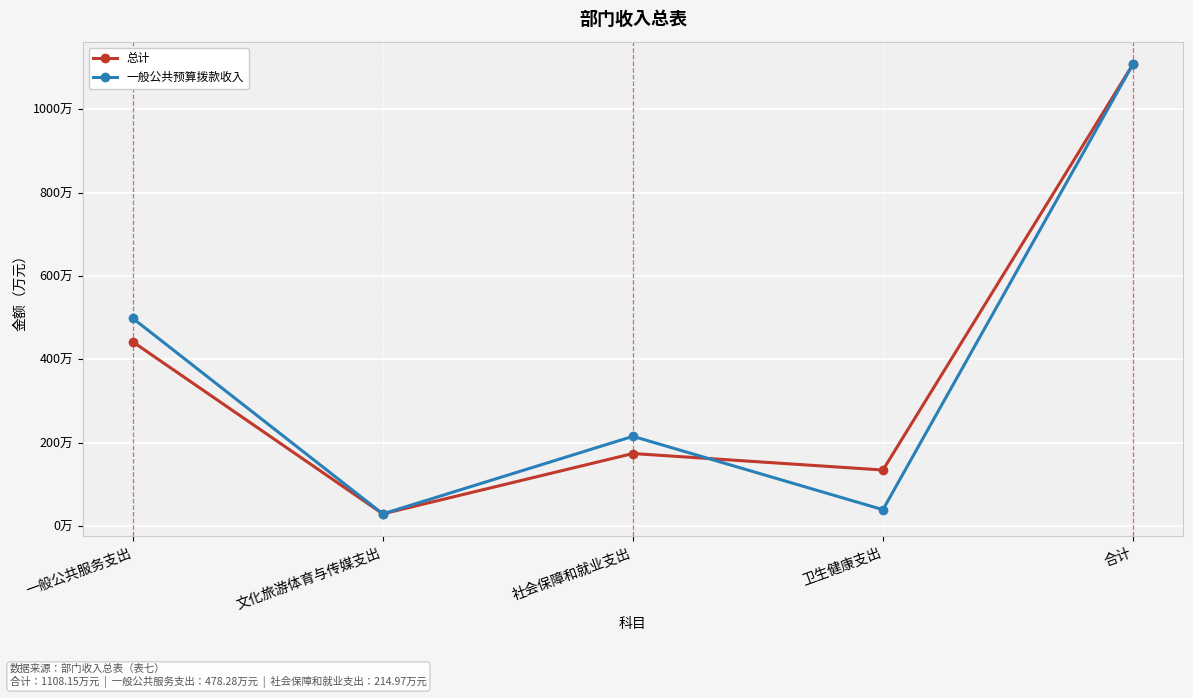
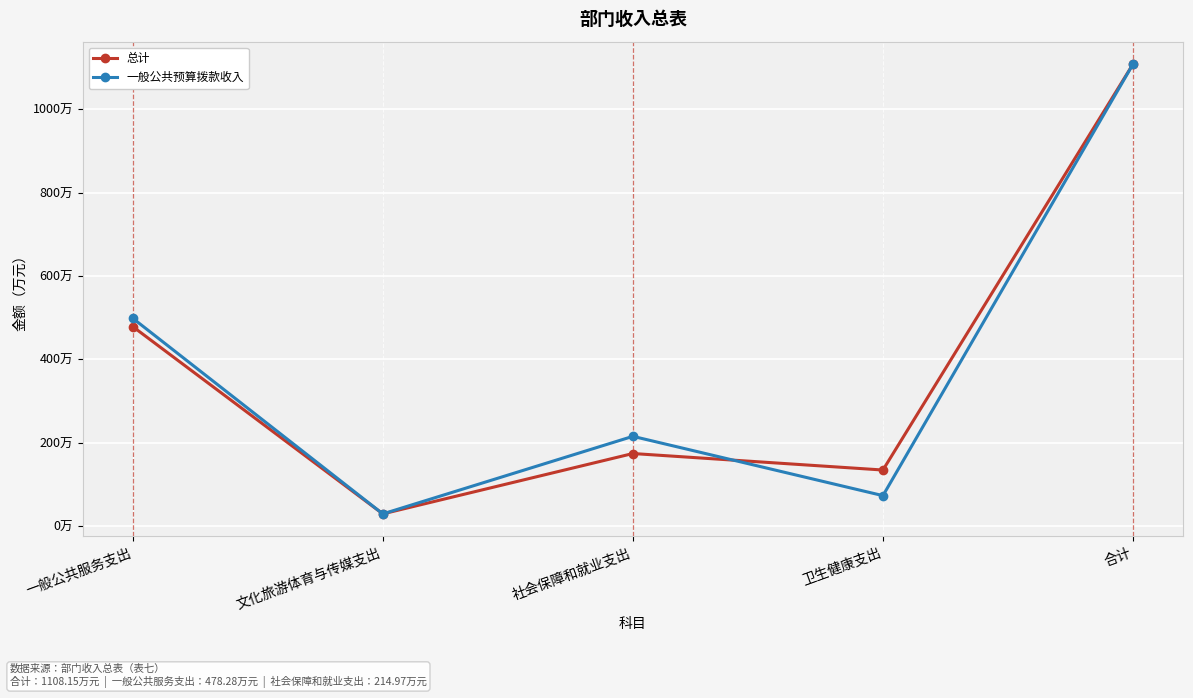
  {
    "总计": {
-     "一般公共服务支出": "440万",
+     "一般公共服务支出": "480万",
      "社会保障和就业支出": "170万",
      "卫生健康支出": "130万"
    },
    "一般公共预算拨款收入": {
      "一般公共服务支出": "500万",
      "社会保障和就业支出": "210万",
-     "卫生健康支出": "40万"
+     "卫生健康支出": "70万"
    }
  }
